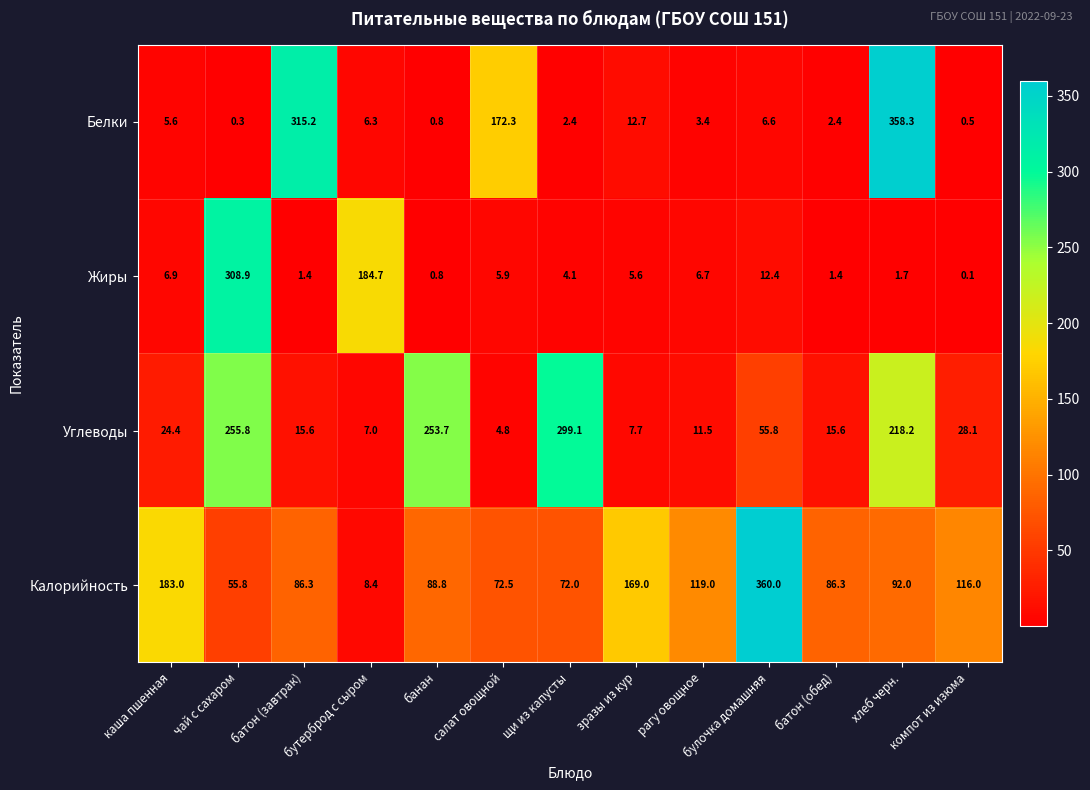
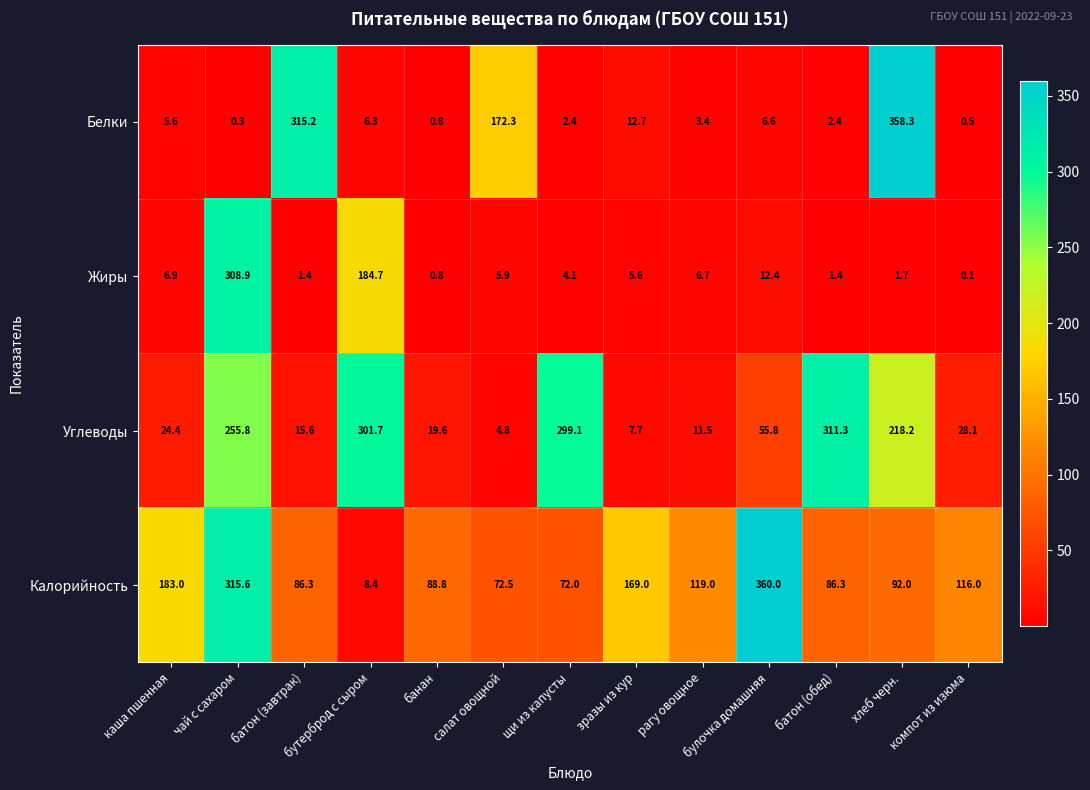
  {
    "Белки": {
      "каша пшенная": 5.6,
      "чай с сахаром": 0.3,
      "батон (завтрак)": 315.2,
      "бутерброд с сыром": 6.3,
      "банан": 0.8,
      "салат овощной": 172.3,
      "щи из капусты": 2.4,
      "зразы из кур": 12.7,
      "рагу овощное": 3.4,
      "булочка домашняя": 6.6,
      "батон (обед)": 2.4,
      "хлеб черн.": 358.3,
      "компот из изюма": 0.5
    },
    "Жиры": {
      "каша пшенная": 6.9,
      "чай с сахаром": 308.9,
      "батон (завтрак)": 1.4,
      "бутерброд с сыром": 184.7,
      "банан": 0.8,
      "салат овощной": 5.9,
      "щи из капусты": 4.1,
      "зразы из кур": 5.6,
      "рагу овощное": 6.7,
      "булочка домашняя": 12.4,
      "батон (обед)": 1.4,
      "хлеб черн.": 1.7,
      "компот из изюма": 0.1
    },
    "Углеводы": {
      "каша пшенная": 24.4,
      "чай с сахаром": 255.8,
      "батон (завтрак)": 15.6,
-     "бутерброд с сыром": 7.0,
-     "банан": 253.7,
+     "бутерброд с сыром": 301.7,
+     "банан": 19.6,
      "салат овощной": 4.8,
      "щи из капусты": 299.1,
      "зразы из кур": 7.7,
      "рагу овощное": 11.5,
      "булочка домашняя": 55.8,
-     "батон (обед)": 15.6,
+     "батон (обед)": 311.3,
      "хлеб черн.": 218.2,
      "компот из изюма": 28.1
    },
    "Калорийность": {
      "каша пшенная": 183.0,
-     "чай с сахаром": 55.8,
+     "чай с сахаром": 315.6,
      "батон (завтрак)": 86.3,
      "бутерброд с сыром": 8.4,
      "банан": 88.8,
      "салат овощной": 72.5,
      "щи из капусты": 72.0,
      "зразы из кур": 169.0,
      "рагу овощное": 119.0,
      "булочка домашняя": 360.0,
      "батон (обед)": 86.3,
      "хлеб черн.": 92.0,
      "компот из изюма": 116.0
    }
  }
